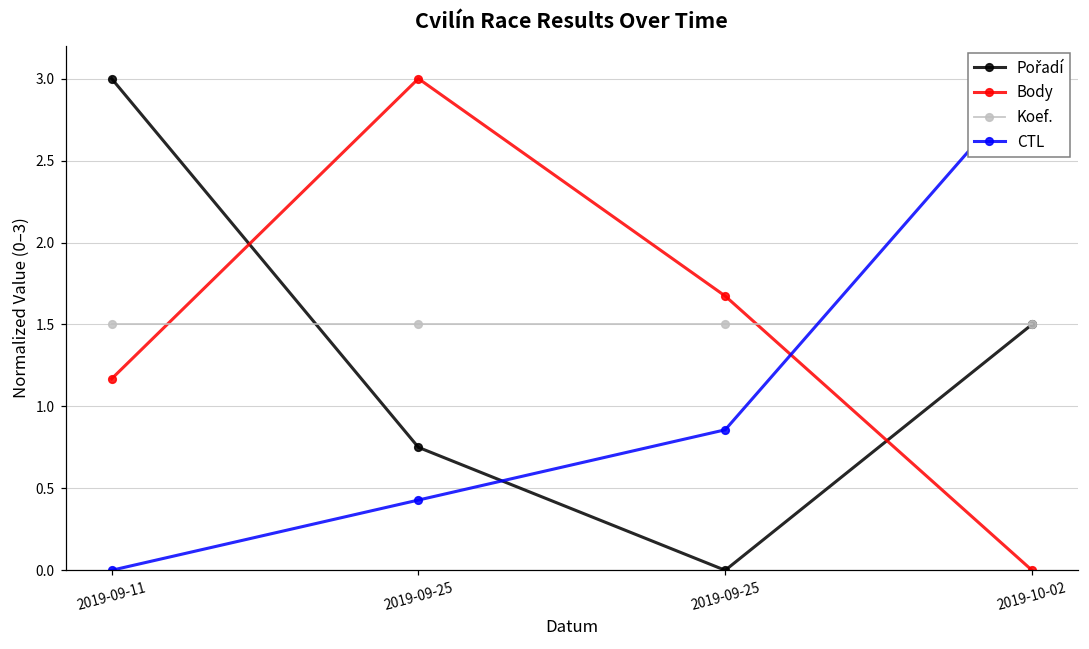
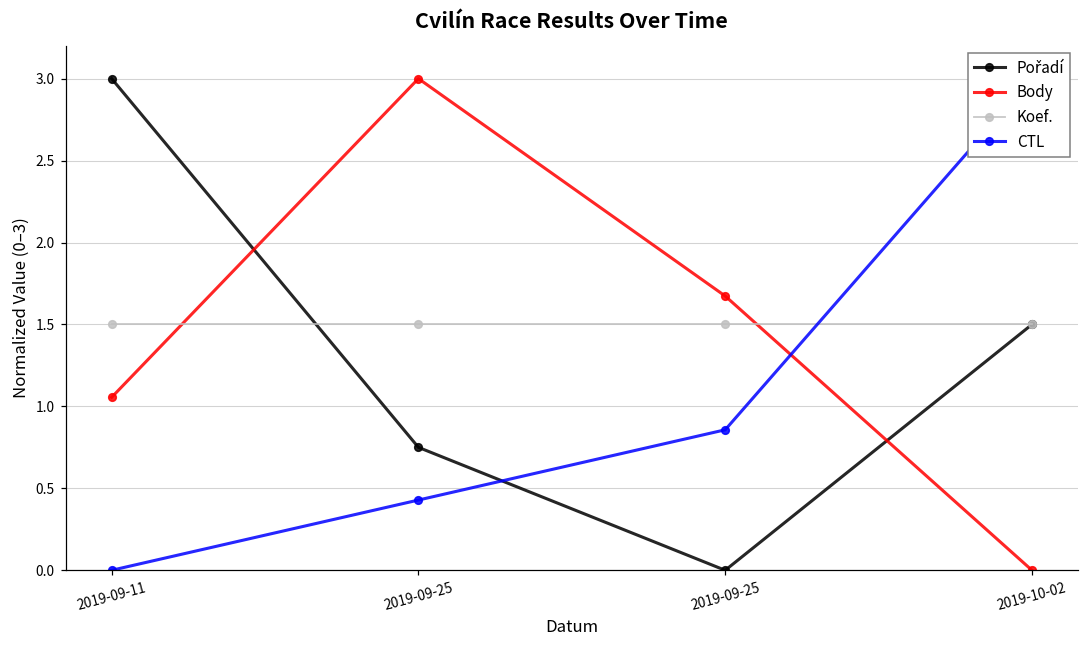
  {
    "Pořadí": {
      "2019-09-11": 3.00
    },
    "Body": {
-     "2019-09-11": 1.17,
+     "2019-09-11": 1.06,
      "2019-10-02": 0.00
    },
    "Koef.": {
      "2019-09-11": 1.50
    },
    "CTL": {
      "2019-09-11": 0.00
    }
  }
